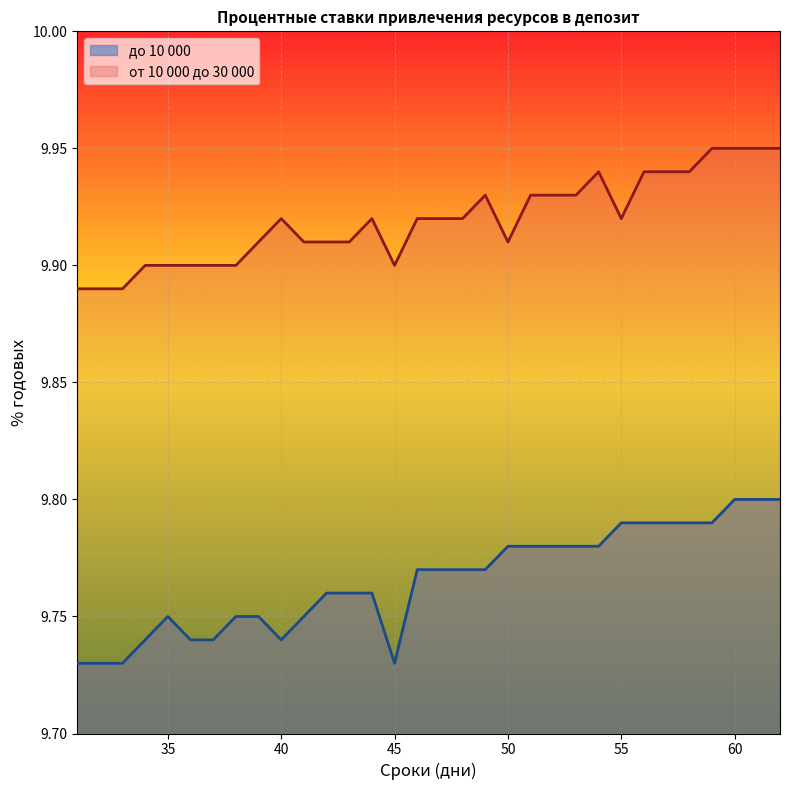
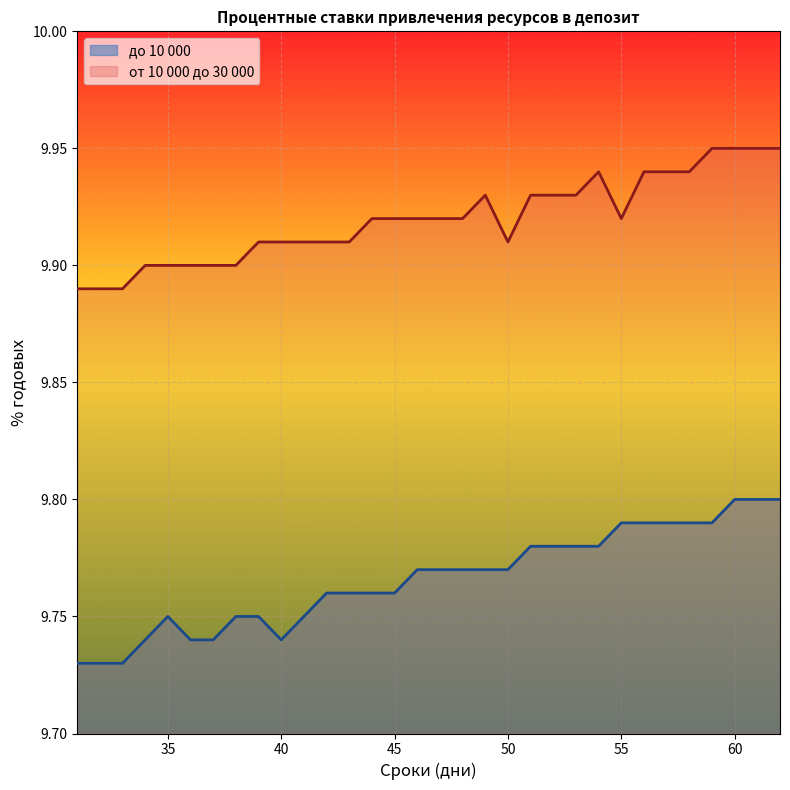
  {
    "до 10 000": {
      "35": 9.75,
      "40": 9.74,
-     "45": 9.73,
-     "50": 9.78,
+     "45": 9.76,
+     "50": 9.77,
      "55": 9.79,
      "60": 9.80
    },
    "от 10 000 до 30 000": {
      "35": 9.90,
-     "40": 9.92,
-     "45": 9.90,
+     "40": 9.91,
+     "45": 9.92,
      "50": 9.91,
      "55": 9.92,
      "60": 9.95
    }
  }
